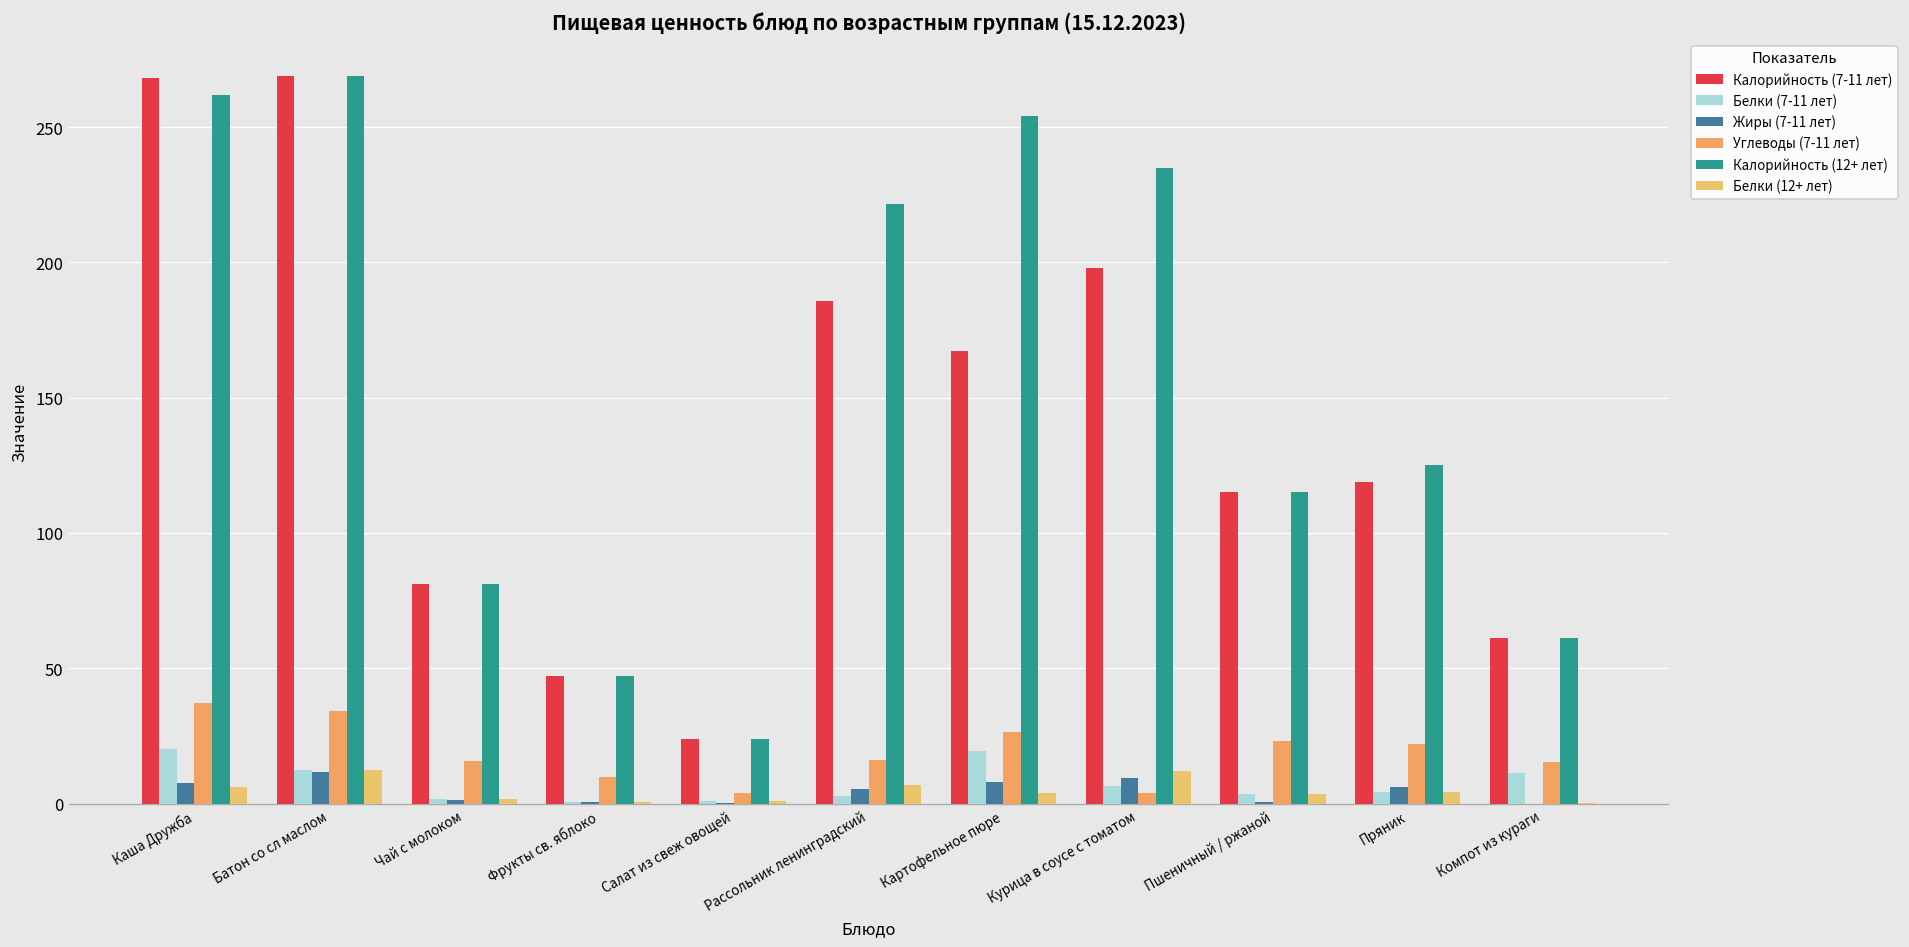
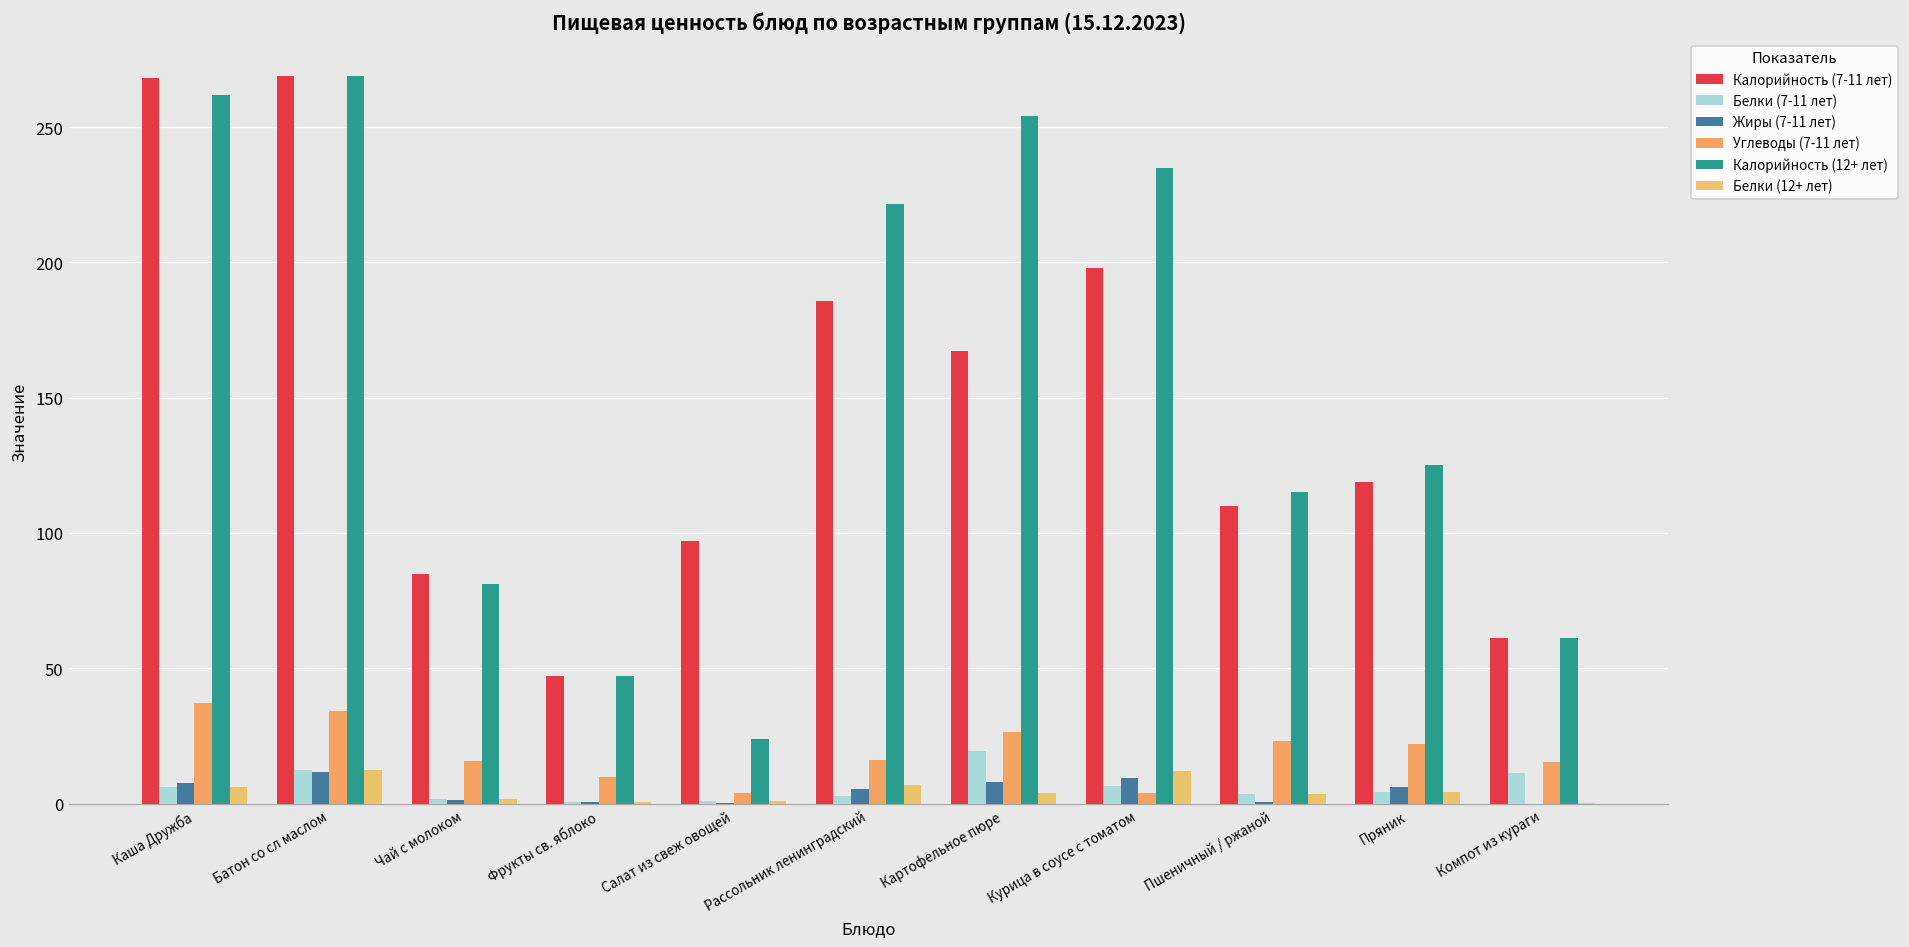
  {
    "Калорийность (7-11 лет)": {
      "Каша Дружба": 268,
      "Батон со сл маслом": 269,
-     "Чай с молоком": 81,
+     "Чай с молоком": 85,
      "Фрукты св. яблоко": 47,
-     "Салат из свеж овощей": 24,
+     "Салат из свеж овощей": 97,
      "Рассольник ленинградский": 186,
      "Картофельное пюре": 167,
      "Курица в соусе с томатом": 198,
-     "Пшеничный / ржаной": 115,
+     "Пшеничный / ржаной": 110,
      "Пряник": 119,
      "Компот из кураги": 61
    },
    "Белки (7-11 лет)": {
-     "Каша Дружба": 20,
+     "Каша Дружба": 6,
      "Батон со сл маслом": 13,
      "Чай с молоком": 2,
      "Рассольник ленинградский": 3,
      "Картофельное пюре": 19,
      "Курица в соусе с томатом": 7,
      "Пшеничный / ржаной": 4,
      "Пряник": 4,
      "Компот из кураги": 11
    }
  }
